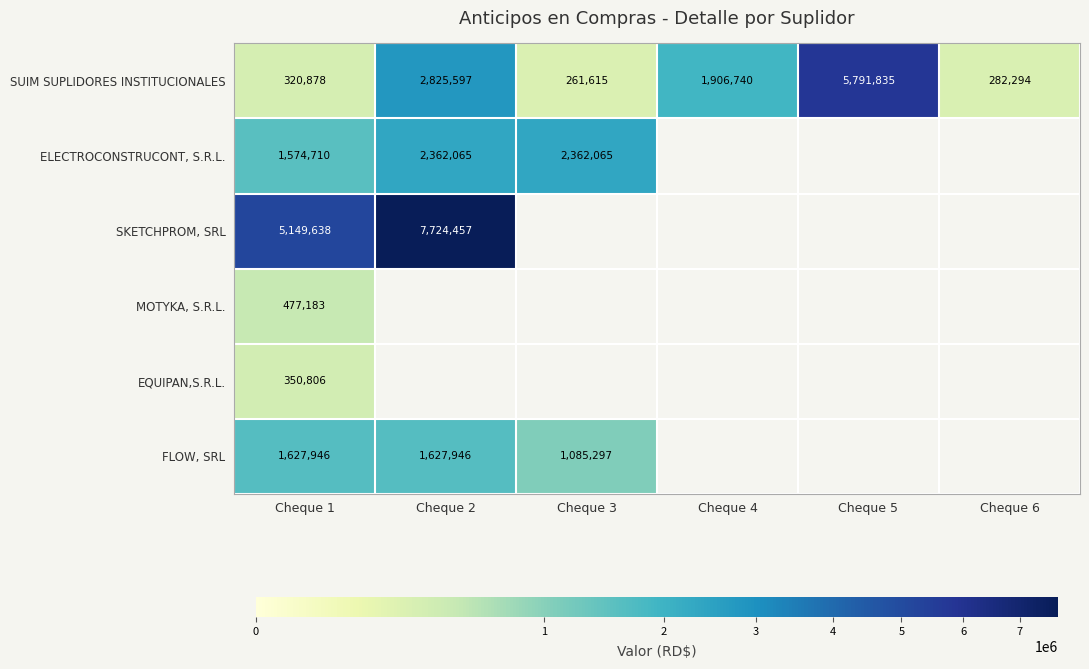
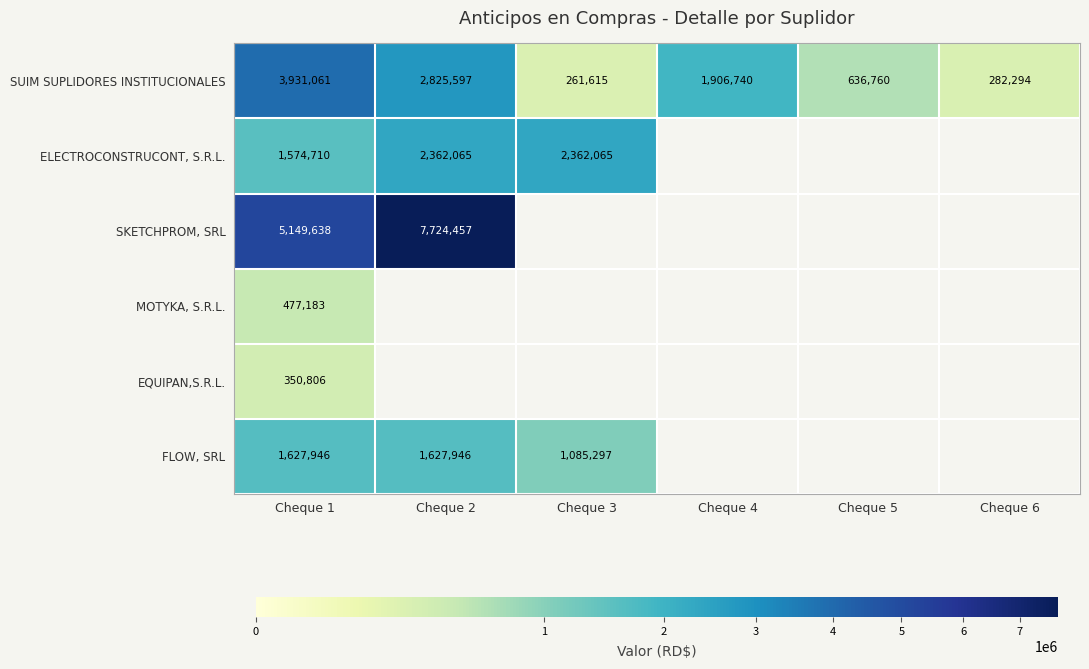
  {
    "SUIM SUPLIDORES INSTITUCIONALES": {
-     "Cheque 1": "320,878",
+     "Cheque 1": "3,931,061",
      "Cheque 2": "2,825,597",
      "Cheque 3": "261,615",
      "Cheque 4": "1,906,740",
-     "Cheque 5": "5,791,835",
+     "Cheque 5": "636,760",
      "Cheque 6": "282,294"
    },
    "ELECTROCONSTRUCONT, S.R.L.": {
      "Cheque 1": "1,574,710",
      "Cheque 2": "2,362,065",
      "Cheque 3": "2,362,065"
    },
    "SKETCHPROM, SRL": {
      "Cheque 1": "5,149,638",
      "Cheque 2": "7,724,457"
    },
    "MOTYKA, S.R.L.": {
      "Cheque 1": "477,183"
    },
    "EQUIPAN,S.R.L.": {
      "Cheque 1": "350,806"
    },
    "FLOW, SRL": {
      "Cheque 1": "1,627,946",
      "Cheque 2": "1,627,946",
      "Cheque 3": "1,085,297"
    }
  }
